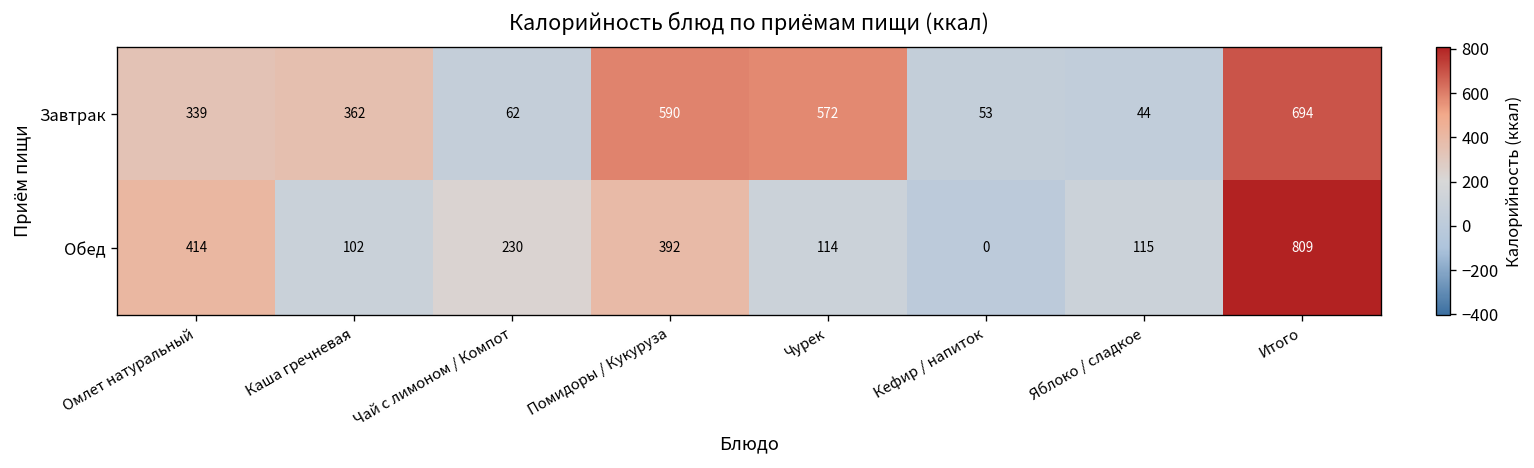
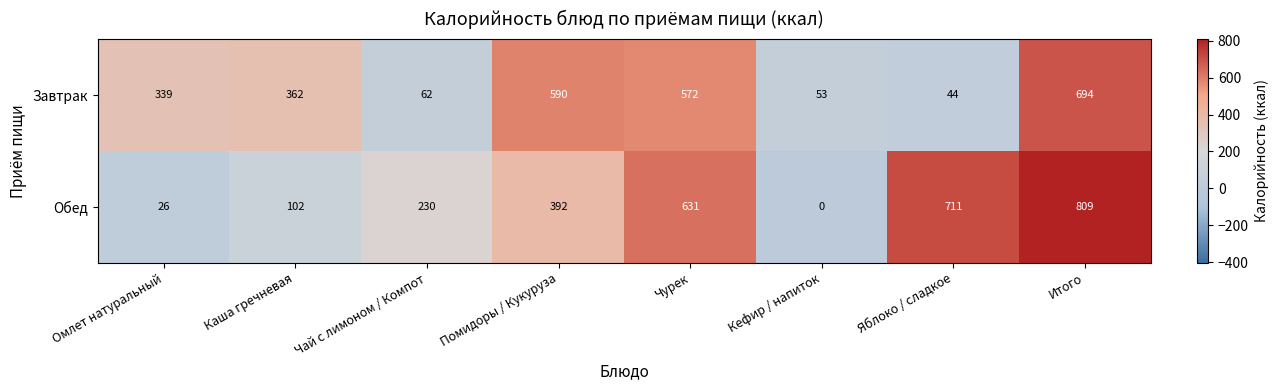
  {
    "Завтрак": {
      "Омлет натуральный": 339,
      "Каша гречневая": 362,
      "Чай с лимоном / Компот": 62,
      "Помидоры / Кукуруза": 590,
      "Чурек": 572,
      "Кефир / напиток": 53,
      "Яблоко / сладкое": 44,
      "Итого": 694
    },
    "Обед": {
-     "Омлет натуральный": 414,
+     "Омлет натуральный": 26,
      "Каша гречневая": 102,
      "Чай с лимоном / Компот": 230,
      "Помидоры / Кукуруза": 392,
-     "Чурек": 114,
+     "Чурек": 631,
      "Кефир / напиток": 0,
-     "Яблоко / сладкое": 115,
+     "Яблоко / сладкое": 711,
      "Итого": 809
    }
  }
